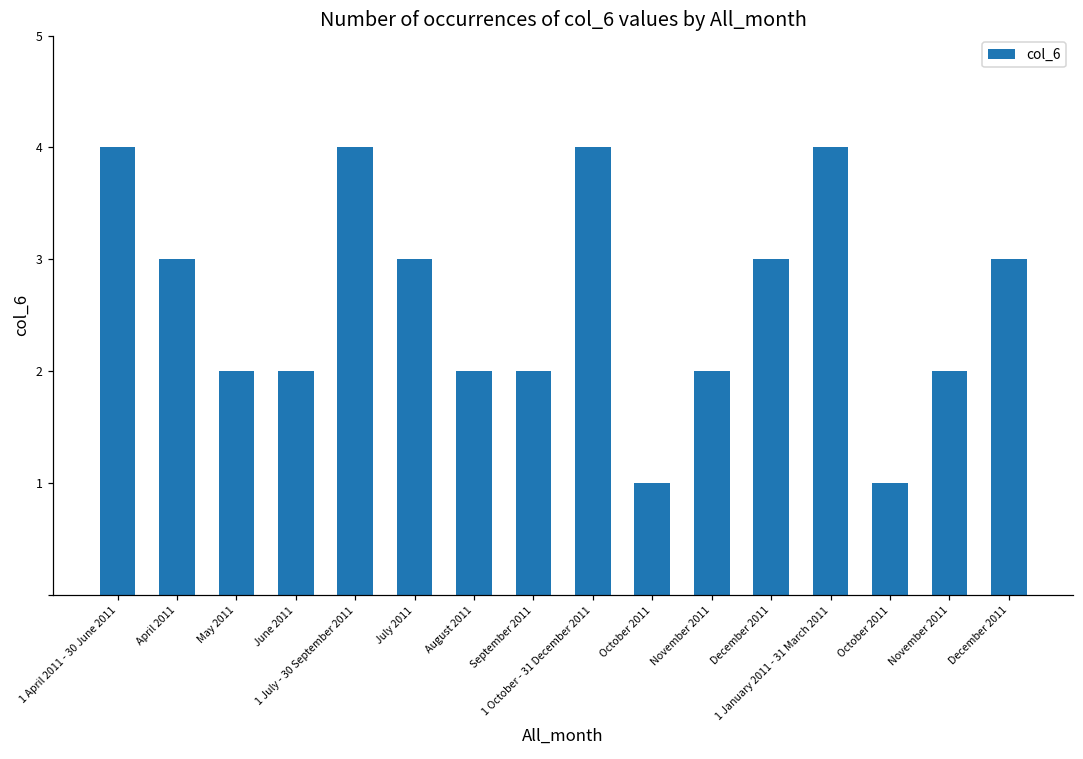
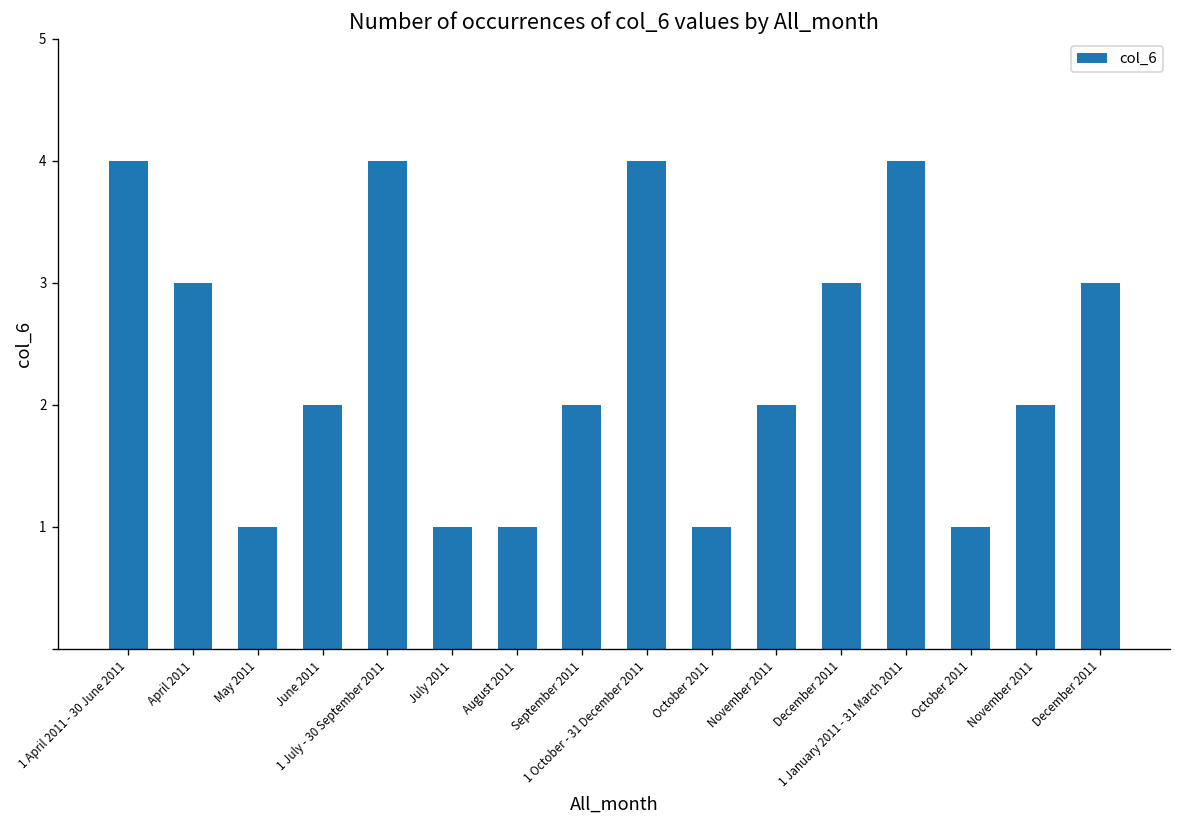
  {
    "1 April 2011 - 30 June 2011": 4,
    "April 2011": 3,
-   "May 2011": 2,
+   "May 2011": 1,
    "June 2011": 2,
    "1 July - 30 September 2011": 4,
-   "July 2011": 3,
-   "August 2011": 2,
+   "July 2011": 1,
+   "August 2011": 1,
    "September 2011": 2,
    "1 October - 31 December 2011": 4,
    "1 January 2011 - 31 March 2011": 4
  }
